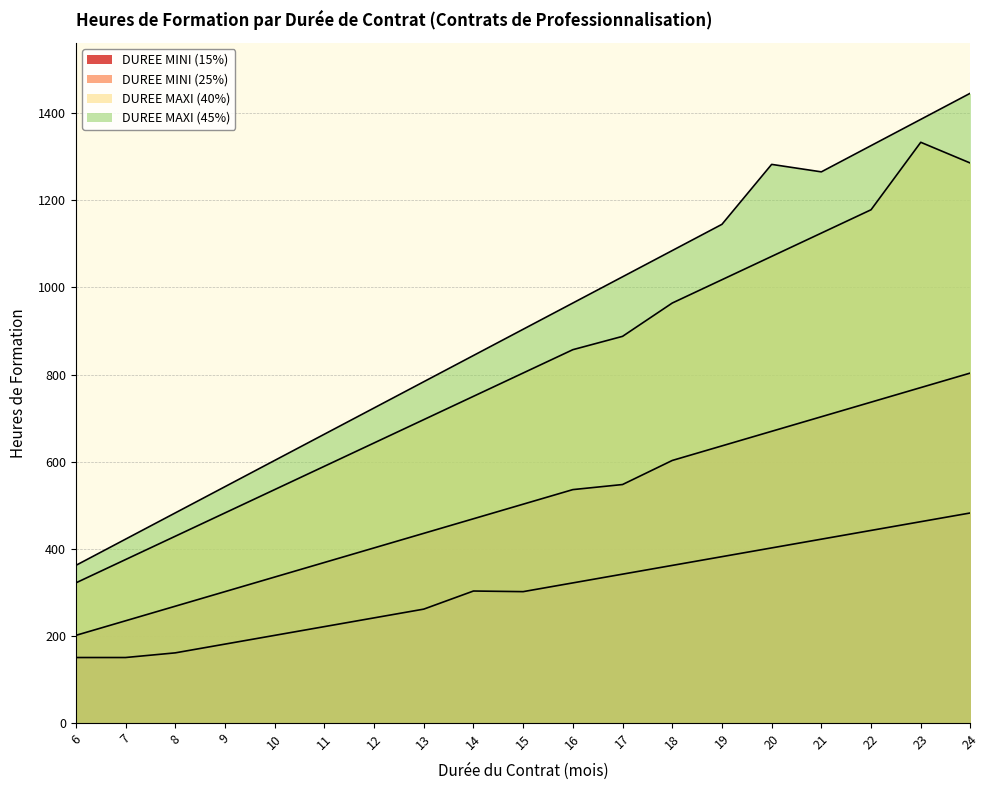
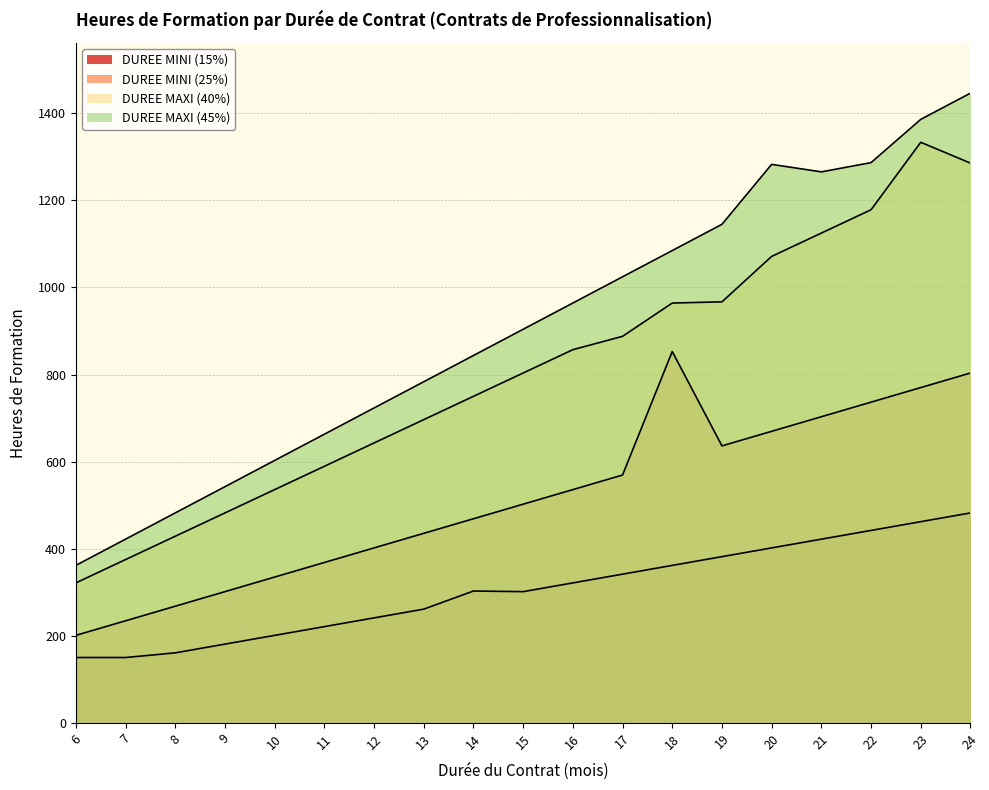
  {
    "DUREE MINI (15%)": {
      "6": 150,
      "7": 150,
      "8": 160,
      "9": 180,
      "10": 200,
      "11": 220,
      "12": 240,
      "13": 260,
      "14": 300,
      "15": 300,
      "16": 320,
      "17": 340,
      "18": 360,
      "19": 380,
      "20": 400,
      "21": 420,
      "22": 440,
      "23": 460,
      "24": 480
    },
    "DUREE MINI (25%)": {
      "6": 200,
      "7": 230,
      "8": 270,
      "9": 300,
      "10": 330,
      "11": 370,
      "12": 400,
      "13": 440,
      "14": 470,
      "15": 500,
      "16": 540,
-     "17": 550,
-     "18": 600,
+     "17": 570,
+     "18": 850,
      "19": 640,
      "20": 670,
      "21": 700,
      "22": 740,
      "23": 770,
      "24": 800
    },
    "DUREE MAXI (40%)": {
      "6": 320,
      "7": 370,
      "8": 430,
      "9": 480,
      "10": 540,
      "11": 590,
      "12": 640,
      "13": 700,
      "14": 750,
      "15": 800,
      "16": 860,
      "17": 890,
      "18": 960,
-     "19": 1020,
+     "19": 970,
      "20": 1070,
      "21": 1120,
      "22": 1180,
      "23": 1330,
      "24": 1290
    },
    "DUREE MAXI (45%)": {
      "6": 360,
      "7": 420,
      "8": 480,
      "9": 540,
      "10": 600,
      "11": 660,
      "12": 720,
      "13": 780,
      "14": 840,
      "15": 900,
      "16": 960,
      "17": 1020,
      "18": 1080,
      "19": 1140,
      "20": 1280,
      "21": 1270,
-     "22": 1330,
+     "22": 1290,
      "23": 1390,
      "24": 1450
    }
  }
